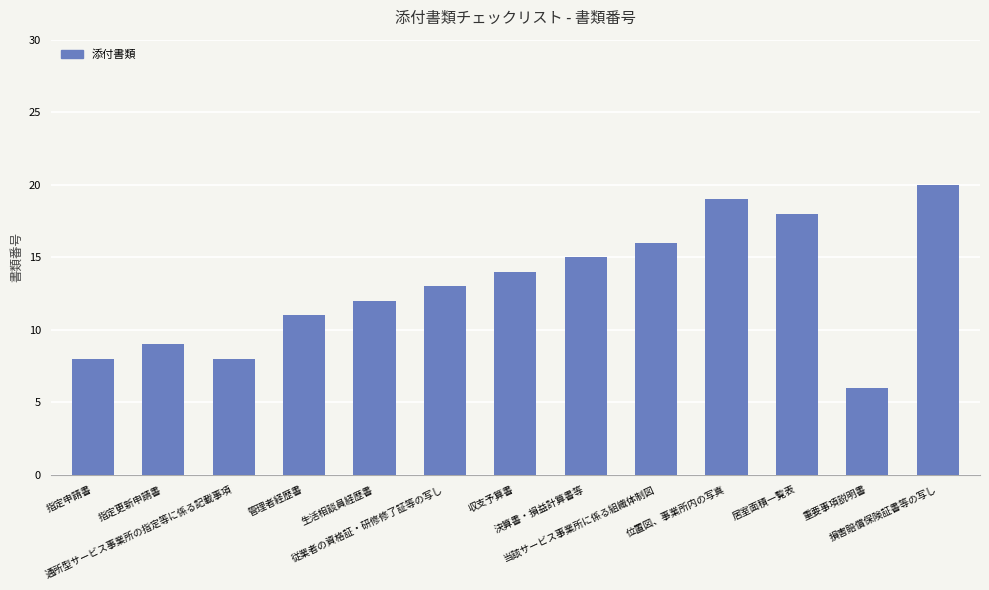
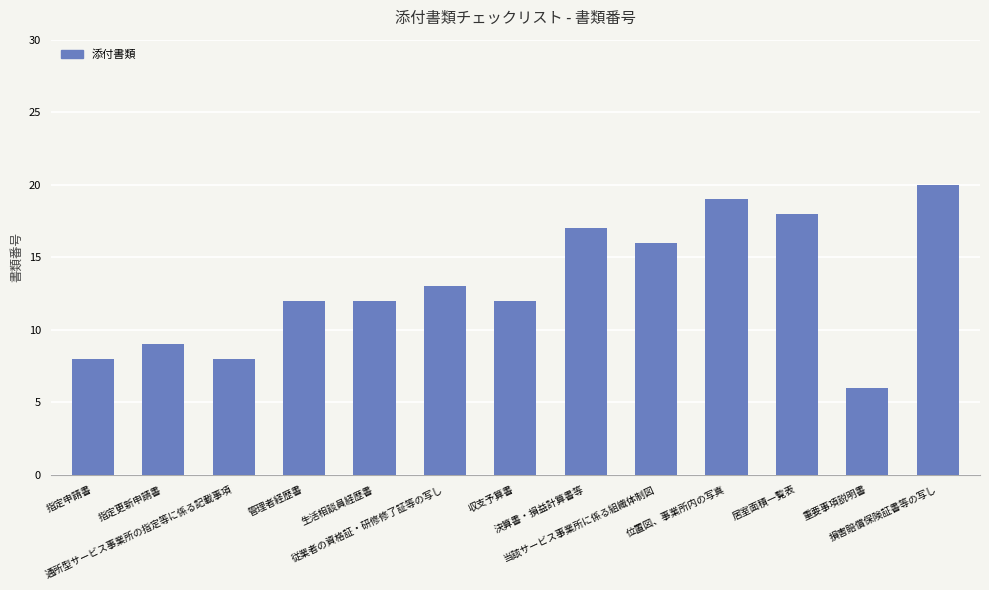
  {
    "指定申請書": 8,
    "指定更新申請書": 9,
    "通所型サービス事業所の指定等に係る記載事項": 8,
-   "管理者経歴書": 11,
+   "管理者経歴書": 12,
    "生活相談員経歴書": 12,
    "従業者の資格証・研修修了証等の写し": 13,
-   "収支予算書": 14,
-   "決算書・損益計算書等": 15,
+   "収支予算書": 12,
+   "決算書・損益計算書等": 17,
    "当該サービス事業所に係る組織体制図": 16,
    "位置図、事業所内の写真": 19,
    "居室面積一覧表": 18,
    "重要事項説明書": 6,
    "損害賠償保険証書等の写し": 20
  }
